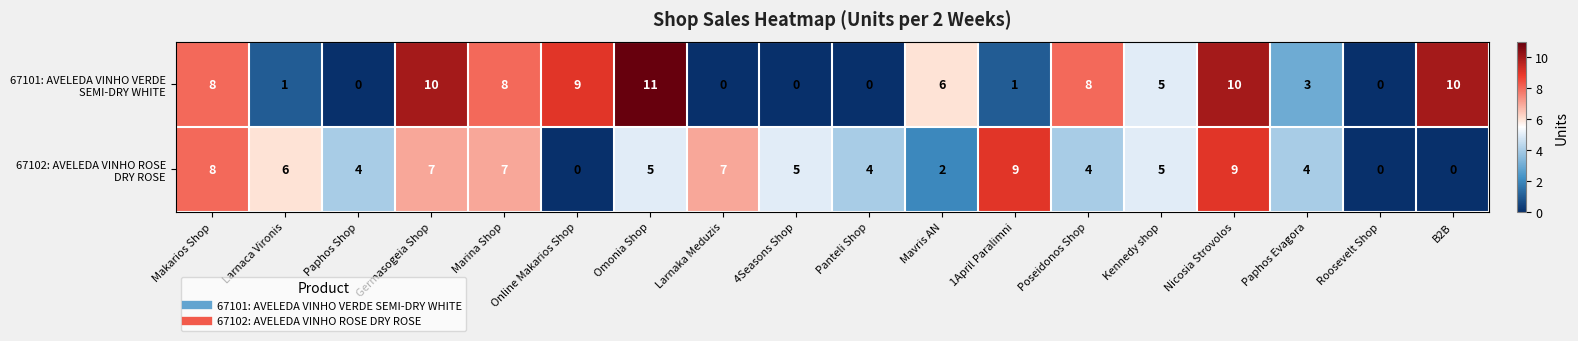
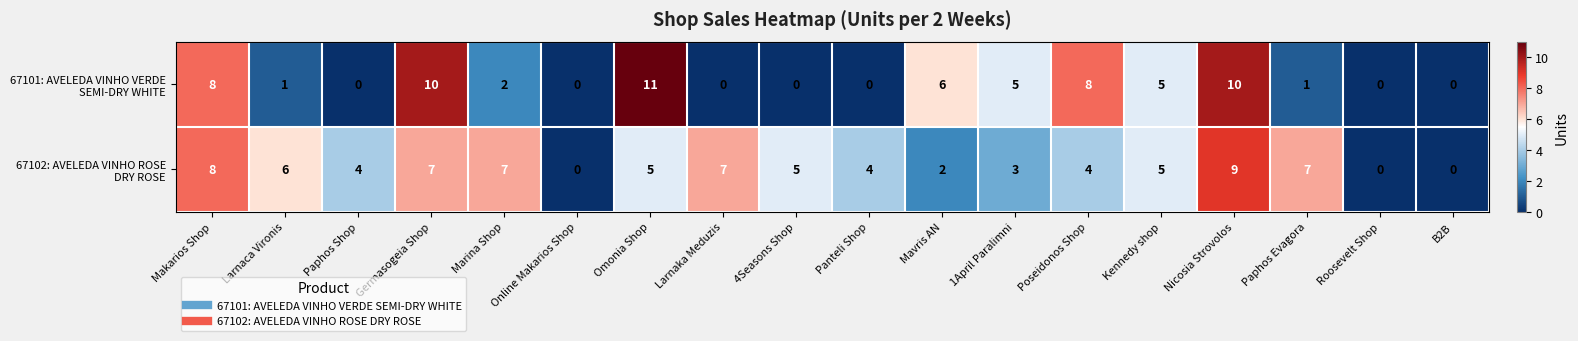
  {
    "67101: AVELEDA VINHO VERDE SEMI-DRY WHITE": {
      "Makarios Shop": 8,
      "Larnaca Vironis": 1,
      "Paphos Shop": 0,
      "Germasogeia Shop": 10,
-     "Marina Shop": 8,
-     "Online Makarios Shop": 9,
+     "Marina Shop": 2,
+     "Online Makarios Shop": 0,
      "Omonia Shop": 11,
      "Larnaka Meduzis": 0,
      "4Seasons Shop": 0,
      "Panteli Shop": 0,
      "Mavris AN": 6,
-     "1April Paralimni": 1,
+     "1April Paralimni": 5,
      "Poseidonos Shop": 8,
      "Kennedy shop": 5,
      "Nicosia Strovolos": 10,
-     "Paphos Evagora": 3,
+     "Paphos Evagora": 1,
      "Roosevelt Shop": 0,
-     "B2B": 10
+     "B2B": 0
    },
    "67102: AVELEDA VINHO ROSE DRY ROSE": {
      "Makarios Shop": 8,
      "Larnaca Vironis": 6,
      "Paphos Shop": 4,
      "Germasogeia Shop": 7,
      "Marina Shop": 7,
      "Online Makarios Shop": 0,
      "Omonia Shop": 5,
      "Larnaka Meduzis": 7,
      "4Seasons Shop": 5,
      "Panteli Shop": 4,
      "Mavris AN": 2,
-     "1April Paralimni": 9,
+     "1April Paralimni": 3,
      "Poseidonos Shop": 4,
      "Kennedy shop": 5,
      "Nicosia Strovolos": 9,
-     "Paphos Evagora": 4,
+     "Paphos Evagora": 7,
      "Roosevelt Shop": 0,
      "B2B": 0
    }
  }
